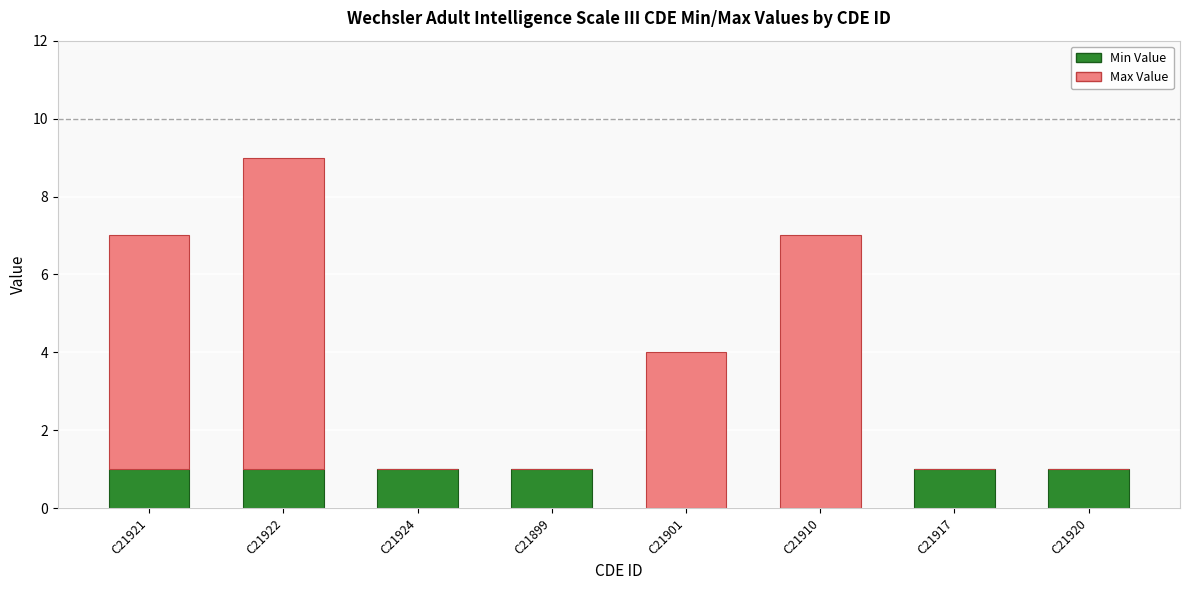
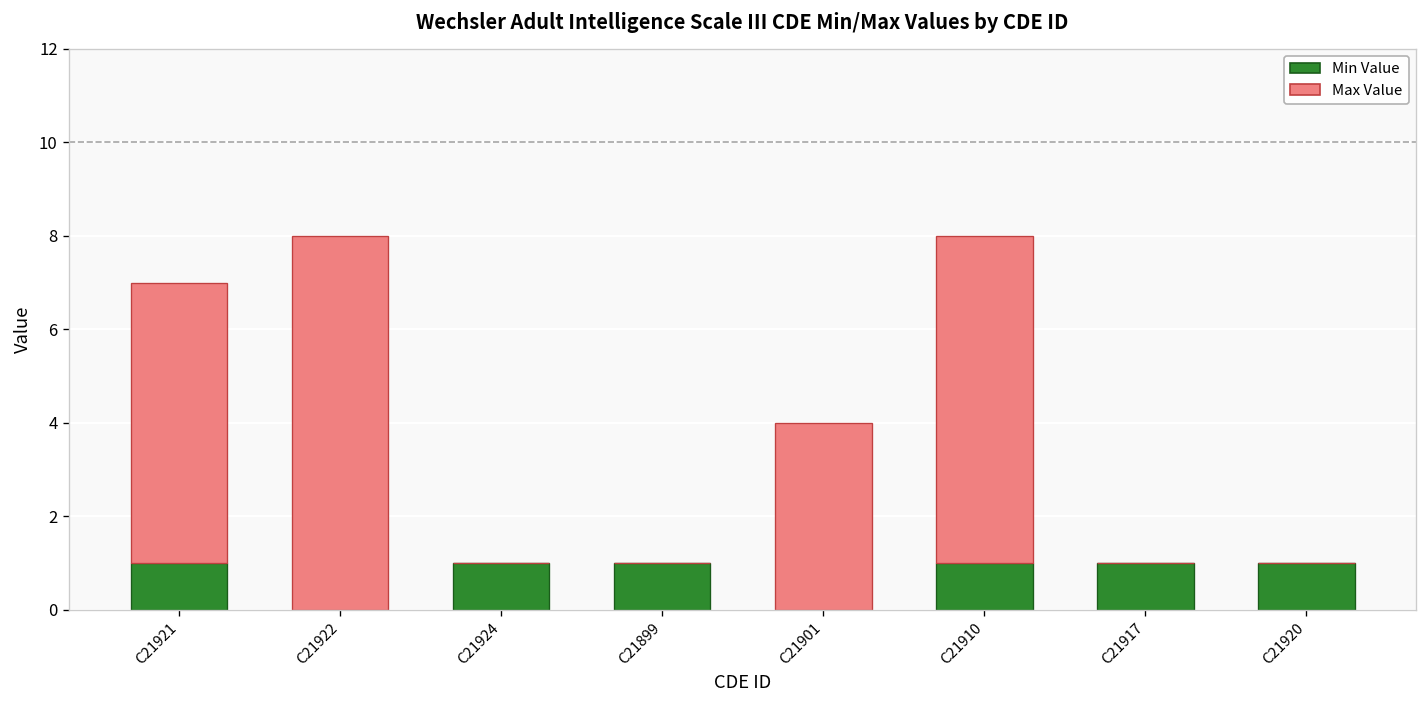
  {
    "Min Value": {
      "C21921": 1,
-     "C21922": 1,
+     "C21922": 0,
      "C21924": 1,
      "C21899": 1,
      "C21901": 0,
-     "C21910": 0,
+     "C21910": 1,
      "C21917": 1,
      "C21920": 1
    },
    "Max Value": {
      "C21921": 6,
      "C21922": 8,
      "C21924": 0,
      "C21899": 0,
      "C21901": 4,
      "C21910": 7,
      "C21917": 0,
      "C21920": 0
    }
  }
